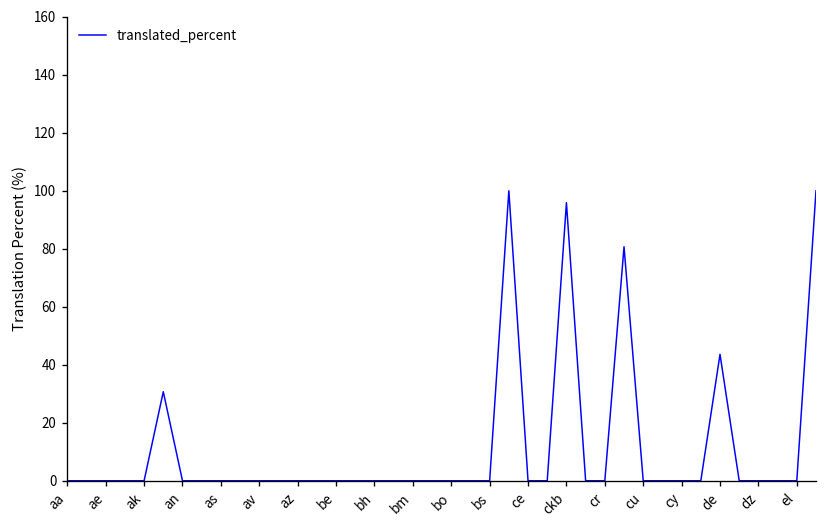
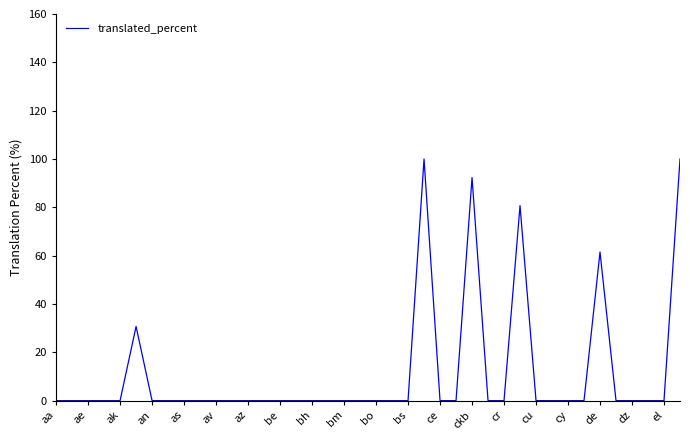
  {
    "aa": 0,
    "ae": 0,
    "ak": 0,
    "an": 0,
    "as": 0,
    "av": 0,
    "az": 0,
    "be": 0,
    "bh": 0,
    "bm": 0,
    "bo": 0,
    "bs": 0,
    "ce": 0,
-   "ckb": 96,
+   "ckb": 92,
    "cr": 0,
    "cu": 0,
    "cy": 0,
-   "de": 44,
+   "de": 62,
    "dz": 0,
    "el": 0
  }
